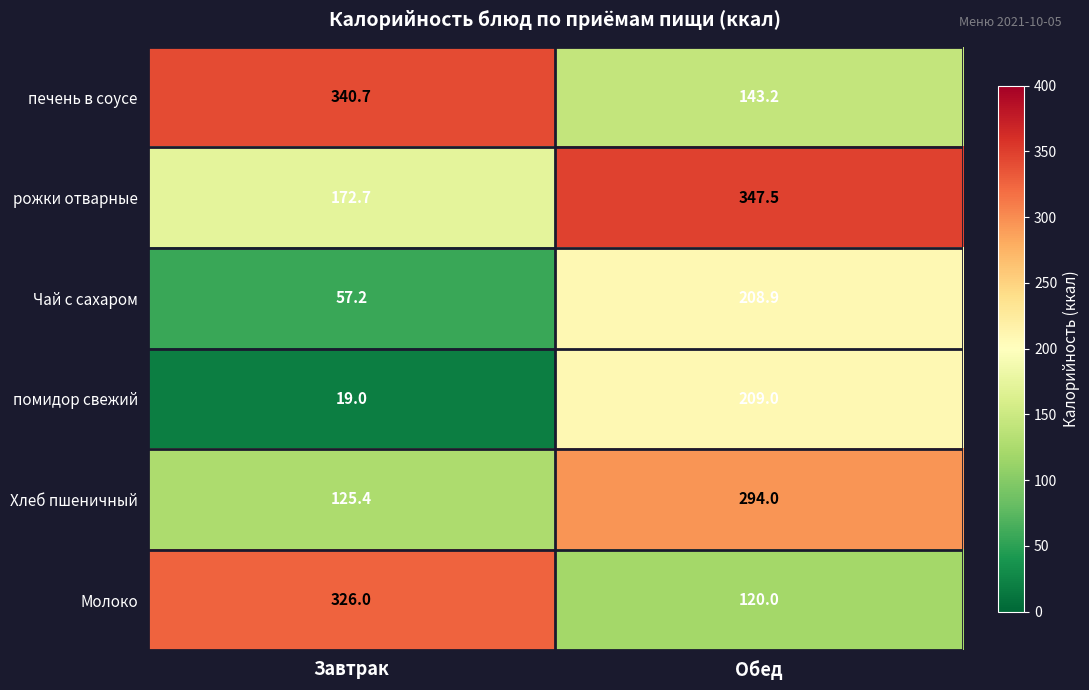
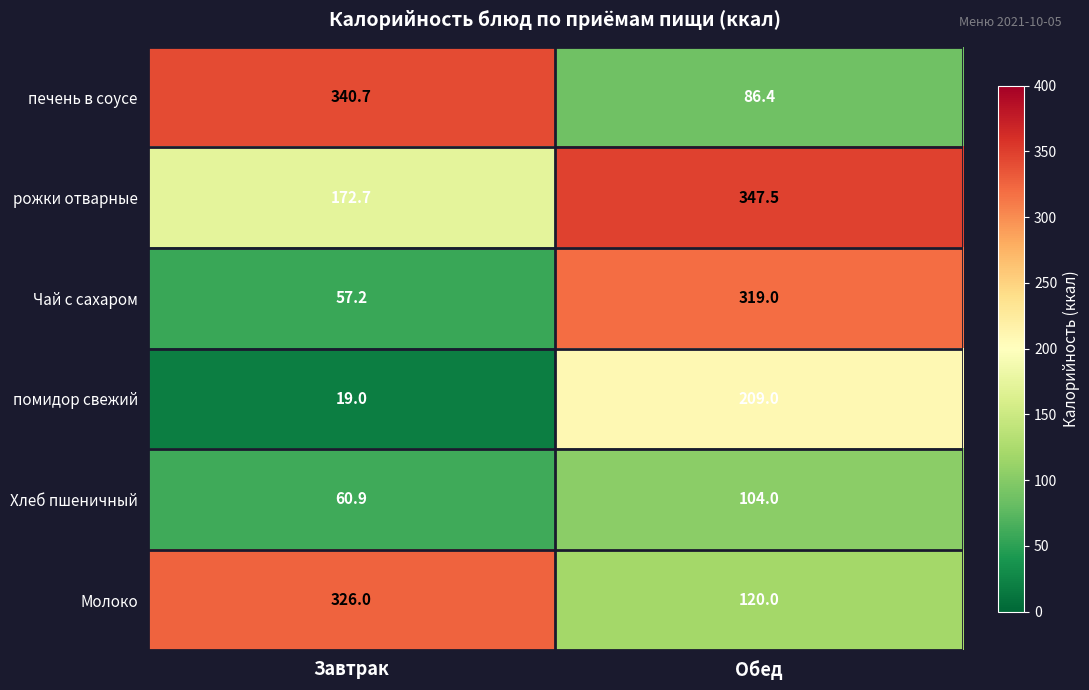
  {
    "печень в соусе": {
      "Завтрак": 340.7,
-     "Обед": 143.2
+     "Обед": 86.4
    },
    "рожки отварные": {
      "Завтрак": 172.7,
      "Обед": 347.5
    },
    "Чай с сахаром": {
      "Завтрак": 57.2,
-     "Обед": 208.9
+     "Обед": 319.0
    },
    "помидор свежий": {
      "Завтрак": 19.0,
      "Обед": 209.0
    },
    "Хлеб пшеничный": {
-     "Завтрак": 125.4,
-     "Обед": 294.0
+     "Завтрак": 60.9,
+     "Обед": 104.0
    },
    "Молоко": {
      "Завтрак": 326.0,
      "Обед": 120.0
    }
  }
